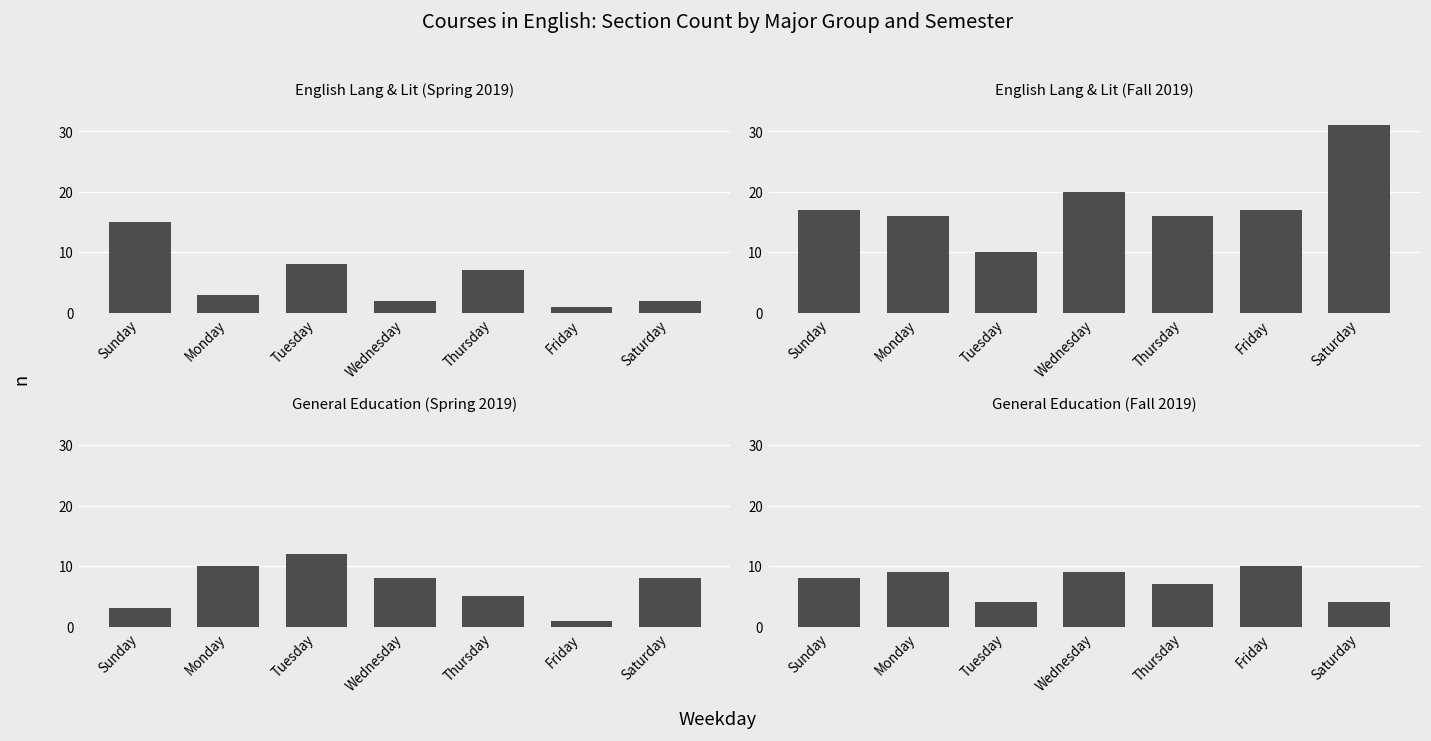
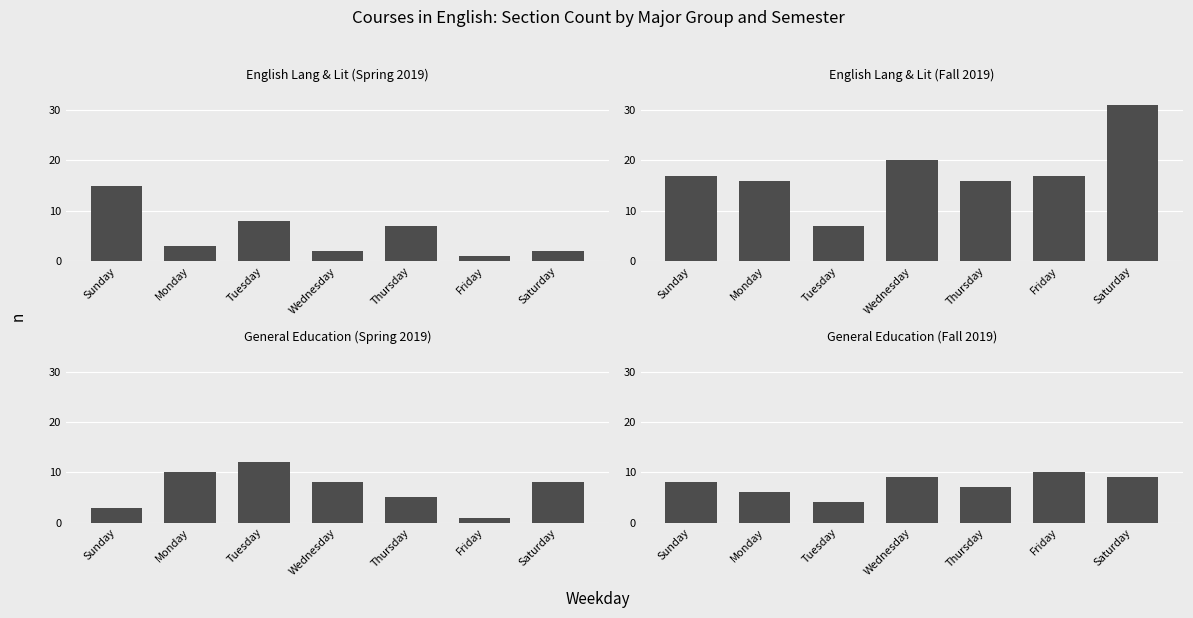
  {
    "English Lang & Lit (Spring 2019)": {
      "Sunday": 15,
      "Monday": 3,
      "Tuesday": 8,
      "Wednesday": 2,
      "Thursday": 7,
      "Friday": 1,
      "Saturday": 2
    },
    "English Lang & Lit (Fall 2019)": {
      "Sunday": 17,
      "Monday": 16,
-     "Tuesday": 10,
+     "Tuesday": 7,
      "Wednesday": 20,
      "Thursday": 16,
      "Friday": 17,
      "Saturday": 31
    },
    "General Education (Spring 2019)": {
      "Sunday": 3,
      "Monday": 10,
      "Tuesday": 12,
      "Wednesday": 8,
      "Thursday": 5,
      "Friday": 1,
      "Saturday": 8
    },
    "General Education (Fall 2019)": {
      "Sunday": 8,
-     "Monday": 9,
+     "Monday": 6,
      "Tuesday": 4,
      "Wednesday": 9,
      "Thursday": 7,
      "Friday": 10,
-     "Saturday": 4
+     "Saturday": 9
    }
  }
